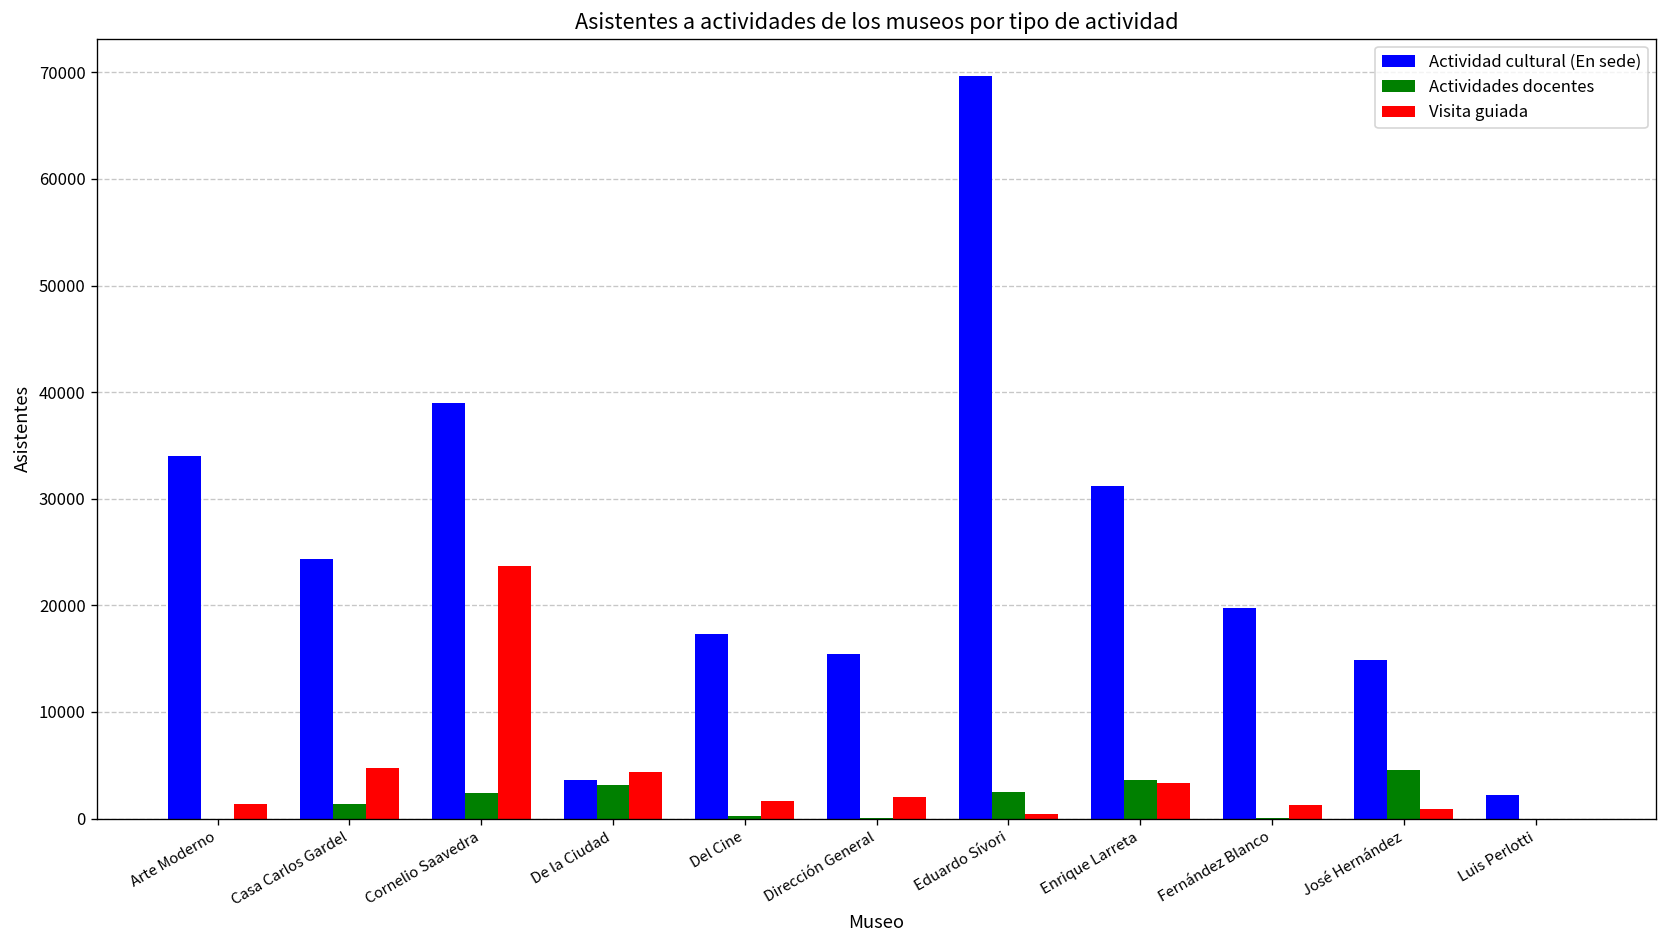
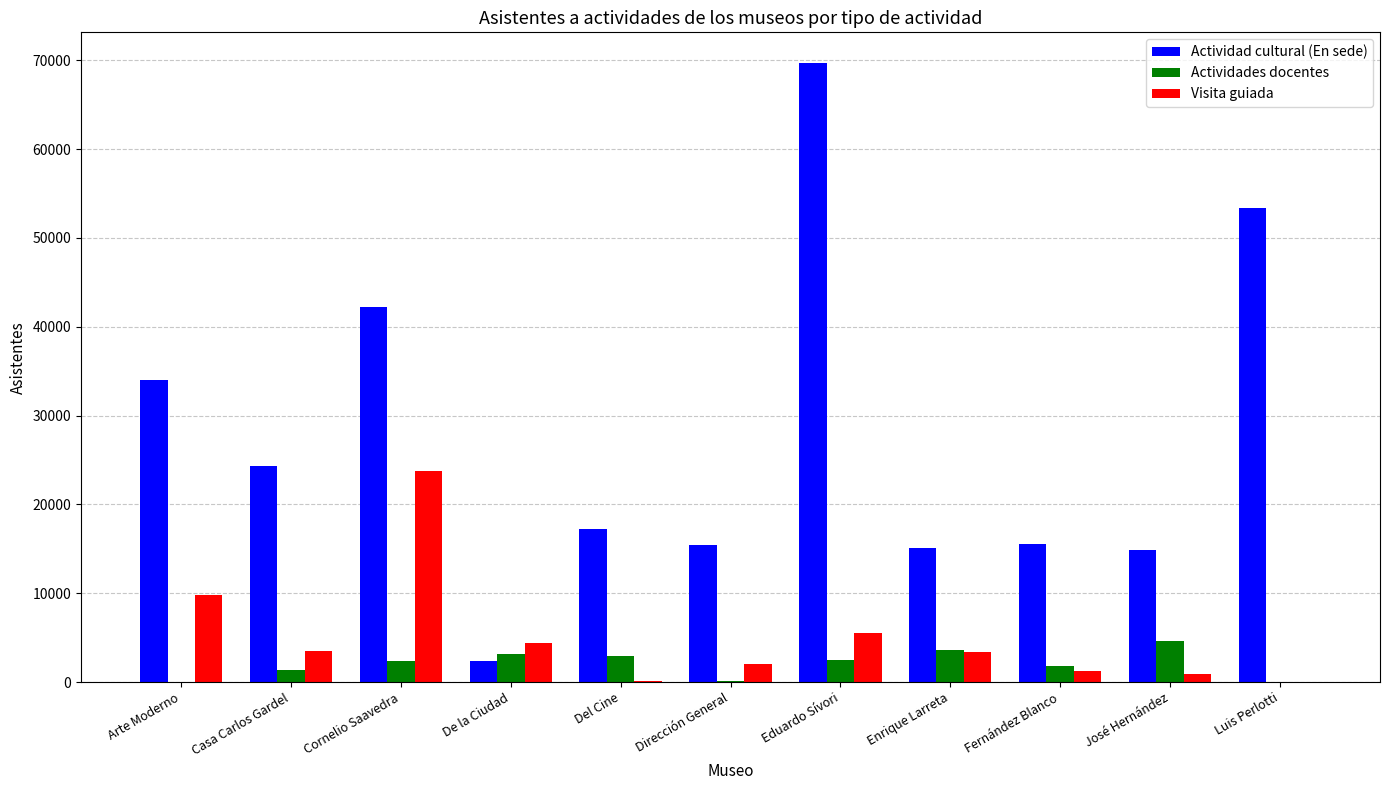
  {
    "Actividad cultural (En sede)": {
      "Arte Moderno": 34000,
      "Casa Carlos Gardel": 24000,
-     "Cornelio Saavedra": 39000,
-     "De la Ciudad": 4000,
+     "Cornelio Saavedra": 42000,
+     "De la Ciudad": 2000,
      "Del Cine": 17000,
      "Dirección General": 15000,
      "Eduardo Sívori": 70000,
-     "Enrique Larreta": 31000,
-     "Fernández Blanco": 20000,
+     "Enrique Larreta": 15000,
+     "Fernández Blanco": 15000,
      "José Hernández": 15000,
-     "Luis Perlotti": 2000
+     "Luis Perlotti": 53000
    },
    "Actividades docentes": {
      "Arte Moderno": 0,
      "Casa Carlos Gardel": 1000,
      "Cornelio Saavedra": 2000,
      "De la Ciudad": 3000,
-     "Del Cine": 0,
+     "Del Cine": 3000,
      "Eduardo Sívori": 3000,
      "Enrique Larreta": 4000,
-     "Fernández Blanco": 0,
+     "Fernández Blanco": 2000,
      "José Hernández": 5000,
      "Luis Perlotti": 0
    },
    "Visita guiada": {
-     "Arte Moderno": 1000,
-     "Casa Carlos Gardel": 5000,
+     "Arte Moderno": 10000,
+     "Casa Carlos Gardel": 3000,
      "Cornelio Saavedra": 24000,
      "De la Ciudad": 4000,
-     "Del Cine": 2000,
+     "Del Cine": 0,
      "Dirección General": 2000,
-     "Eduardo Sívori": 0,
+     "Eduardo Sívori": 6000,
      "Enrique Larreta": 3000,
      "Fernández Blanco": 1000,
      "José Hernández": 1000,
      "Luis Perlotti": 0
    }
  }
